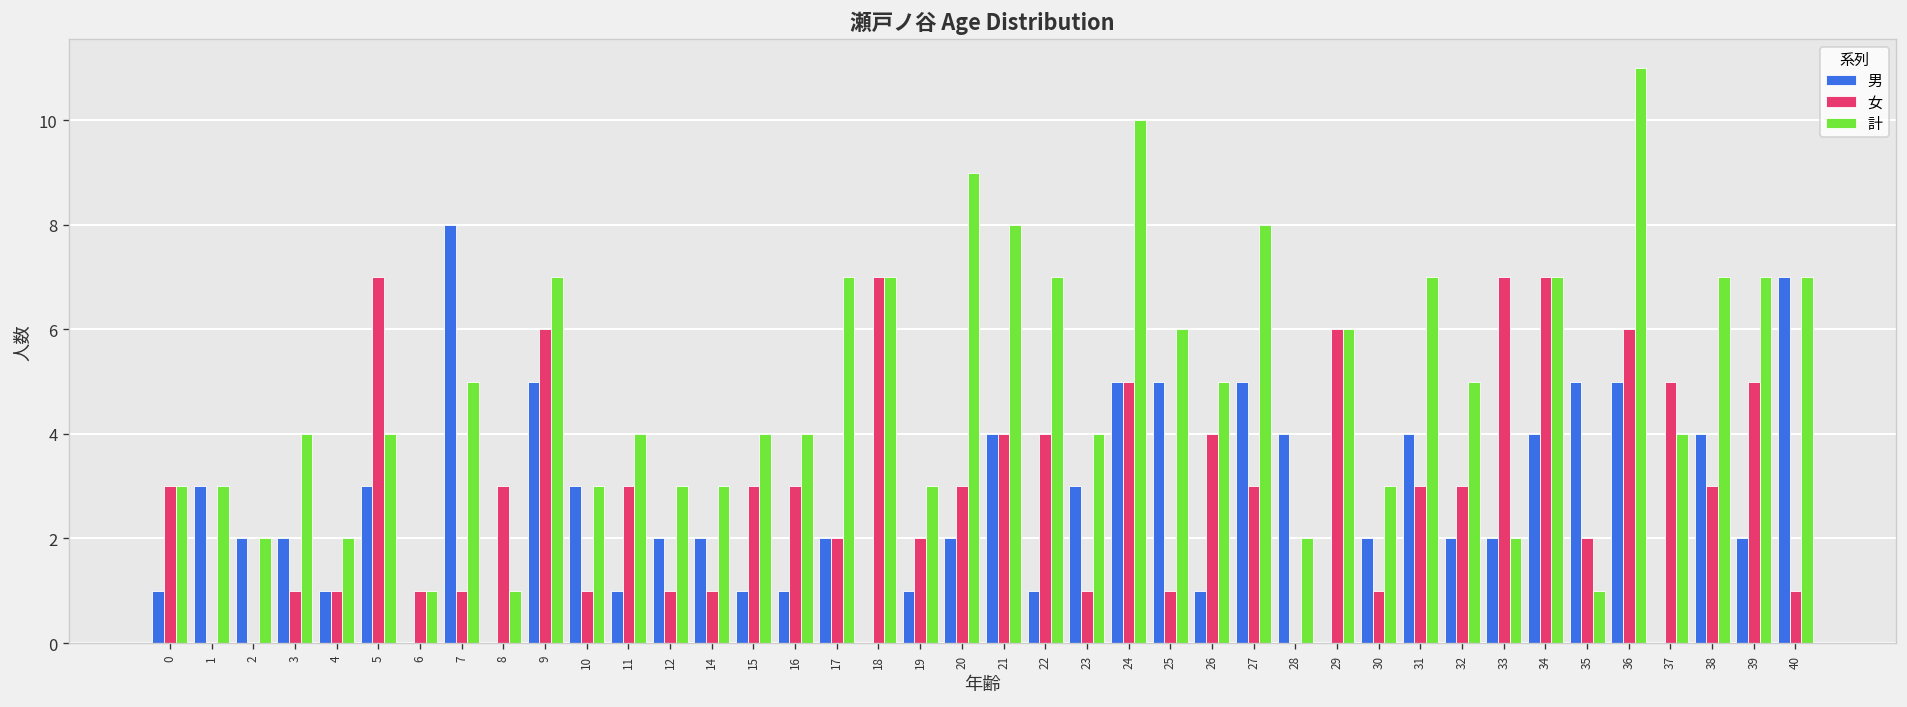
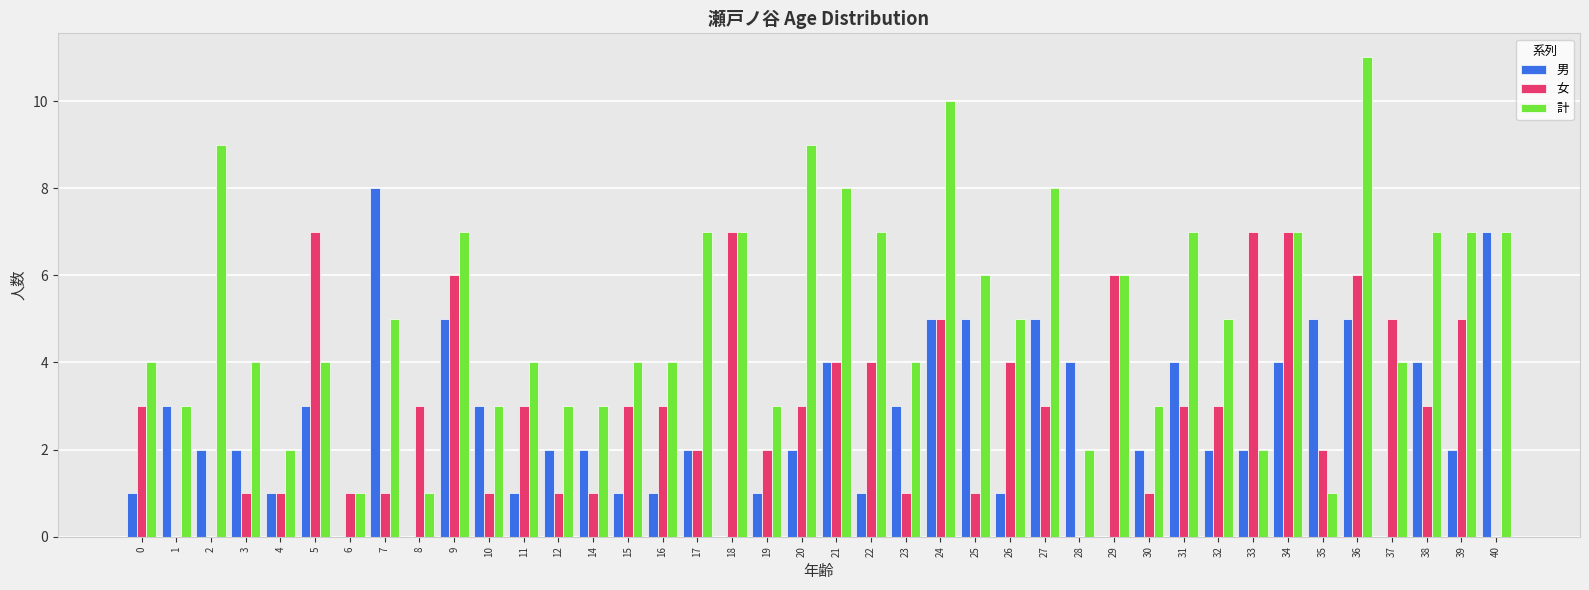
  {
    "男": {
      "0": 1,
      "1": 3,
      "2": 2,
      "3": 2,
      "4": 1,
      "5": 3,
      "6": 0,
      "7": 8,
      "8": 0,
      "9": 5,
      "10": 3,
      "11": 1,
      "12": 2,
      "14": 2,
      "15": 1,
      "16": 1,
      "17": 2,
      "18": 0,
      "19": 1,
      "20": 2,
      "21": 4,
      "22": 1,
      "23": 3,
      "24": 5,
      "25": 5,
      "26": 1,
      "27": 5,
      "28": 4,
      "29": 0,
      "30": 2,
      "31": 4,
      "32": 2,
      "33": 2,
      "34": 4,
      "35": 5,
      "36": 5,
      "37": 0,
      "38": 4,
      "39": 2,
      "40": 7
    },
    "女": {
      "0": 3,
      "1": 0,
      "2": 0,
      "3": 1,
      "4": 1,
      "5": 7,
      "6": 1,
      "7": 1,
      "8": 3,
      "9": 6,
      "10": 1,
      "11": 3,
      "12": 1,
      "14": 1,
      "15": 3,
      "16": 3,
      "17": 2,
      "18": 7,
      "19": 2,
      "20": 3,
      "21": 4,
      "22": 4,
      "23": 1,
      "24": 5,
      "25": 1,
      "26": 4,
      "27": 3,
      "28": 0,
      "29": 6,
      "30": 1,
      "31": 3,
      "32": 3,
      "33": 7,
      "34": 7,
      "35": 2,
      "36": 6,
      "37": 5,
      "38": 3,
      "39": 5,
-     "40": 1
+     "40": 0
    },
    "計": {
-     "0": 3,
+     "0": 4,
      "1": 3,
-     "2": 2,
+     "2": 9,
      "3": 4,
      "4": 2,
      "5": 4,
      "6": 1,
      "7": 5,
      "8": 1,
      "9": 7,
      "10": 3,
      "11": 4,
      "12": 3,
      "14": 3,
      "15": 4,
      "16": 4,
      "17": 7,
      "18": 7,
      "19": 3,
      "20": 9,
      "21": 8,
      "22": 7,
      "23": 4,
      "24": 10,
      "25": 6,
      "26": 5,
      "27": 8,
      "28": 2,
      "29": 6,
      "30": 3,
      "31": 7,
      "32": 5,
      "33": 2,
      "34": 7,
      "35": 1,
      "36": 11,
      "37": 4,
      "38": 7,
      "39": 7,
      "40": 7
    }
  }
